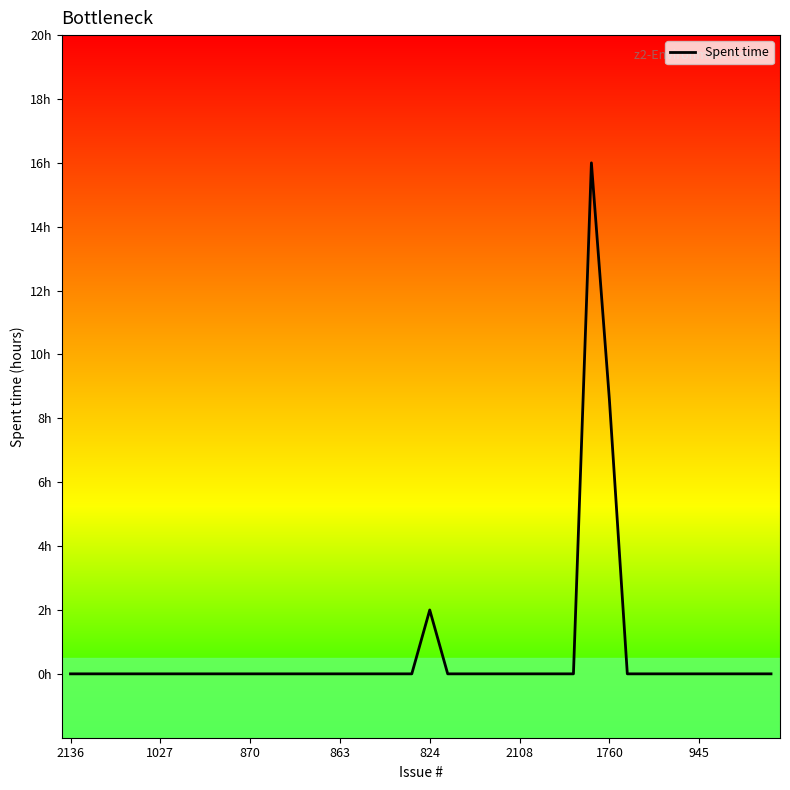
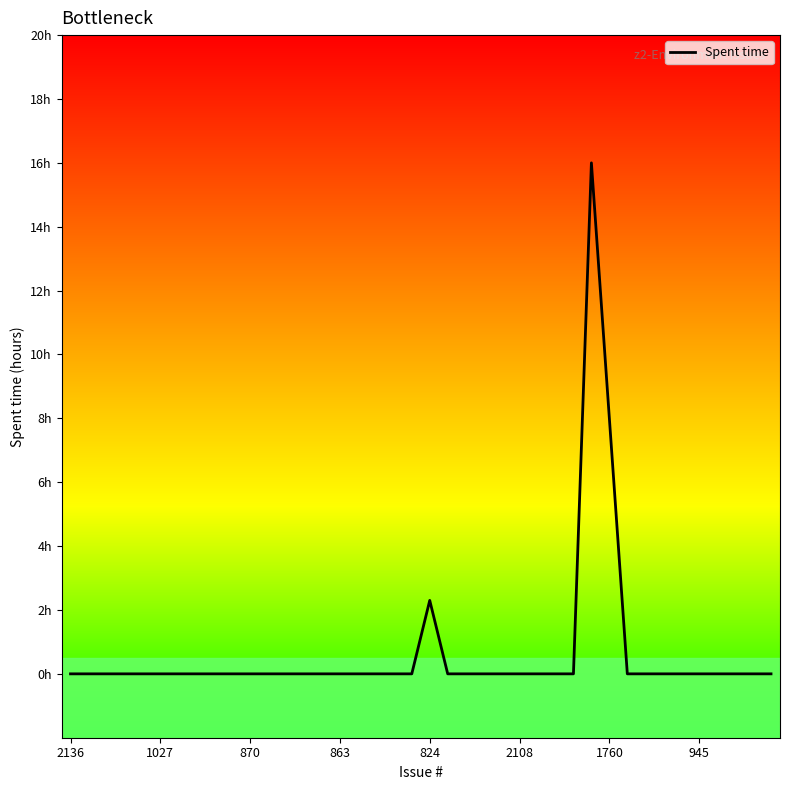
  {
-   "824": "2.0h",
-   "1760": "8.6h"
+   "824": "2.3h",
+   "1760": "8.0h"
  }
